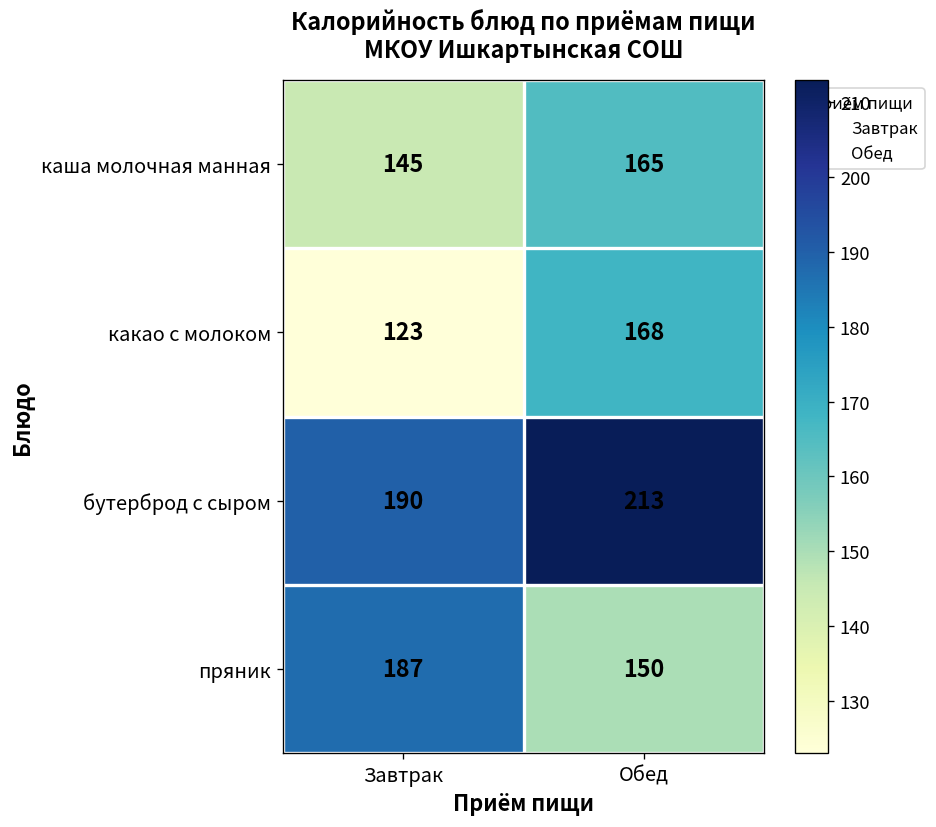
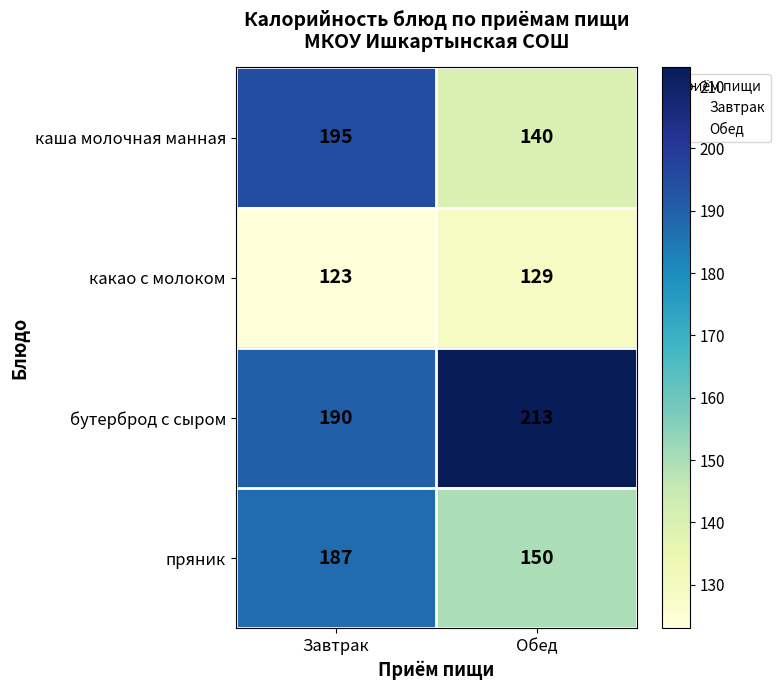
  {
    "каша молочная манная": {
-     "Завтрак": 145,
-     "Обед": 165
+     "Завтрак": 195,
+     "Обед": 140
    },
    "какао с молоком": {
      "Завтрак": 123,
-     "Обед": 168
+     "Обед": 129
    },
    "бутерброд с сыром": {
      "Завтрак": 190,
      "Обед": 213
    },
    "пряник": {
      "Завтрак": 187,
      "Обед": 150
    }
  }
